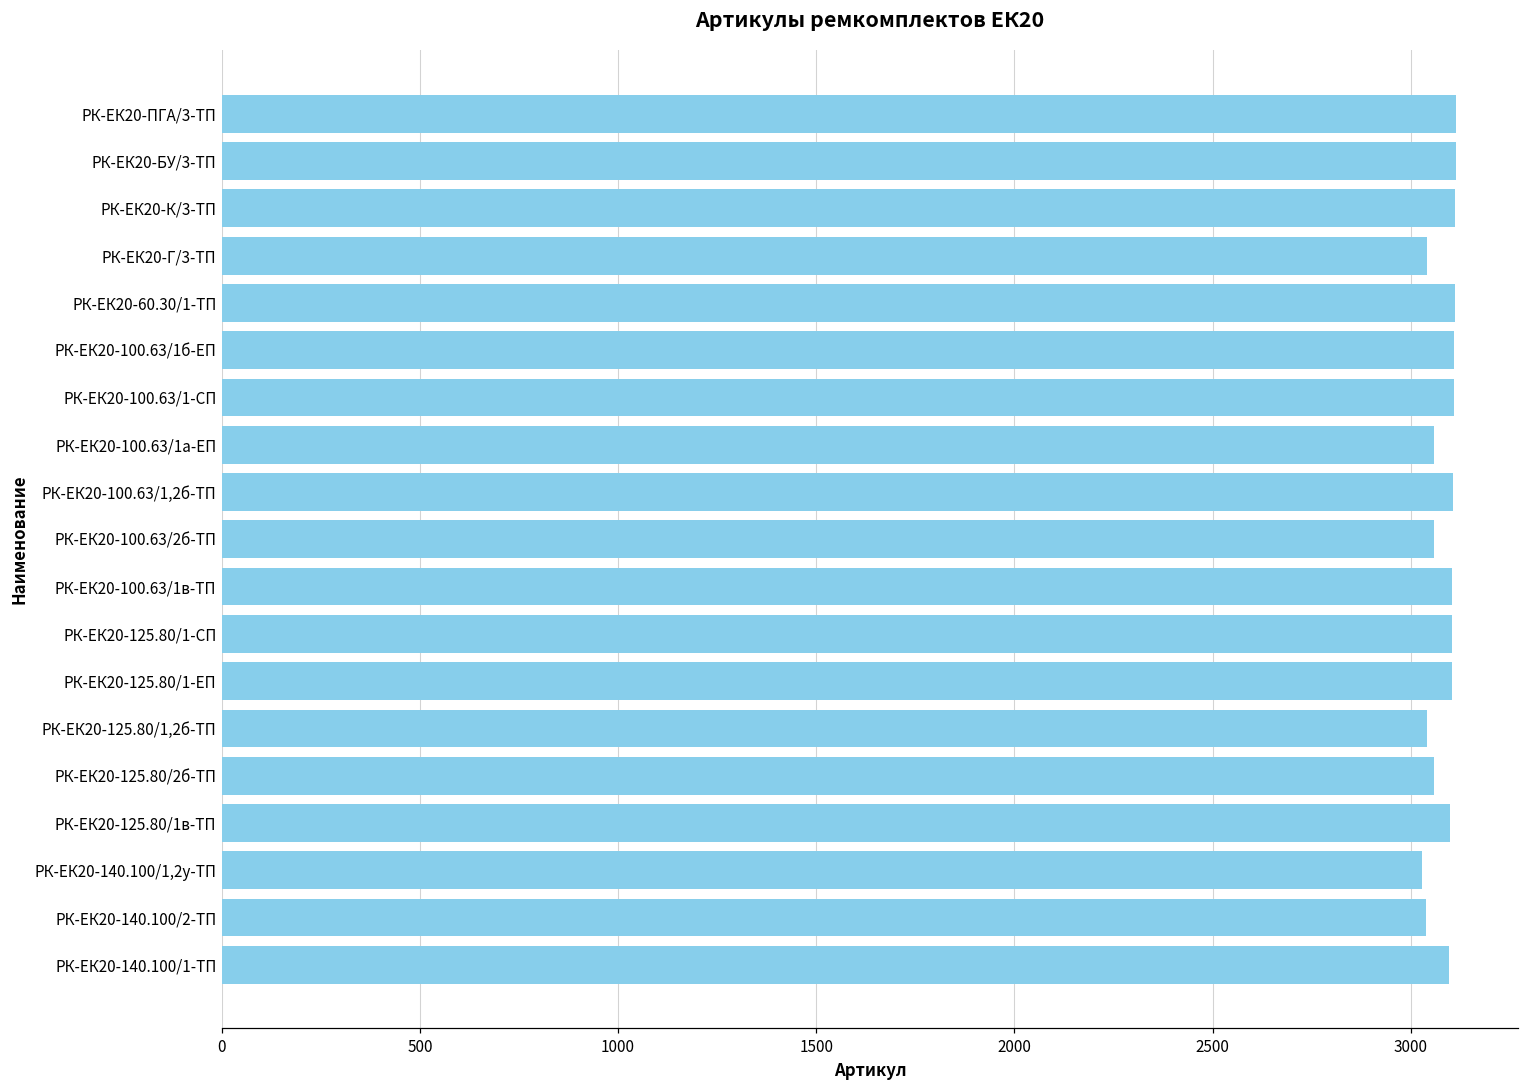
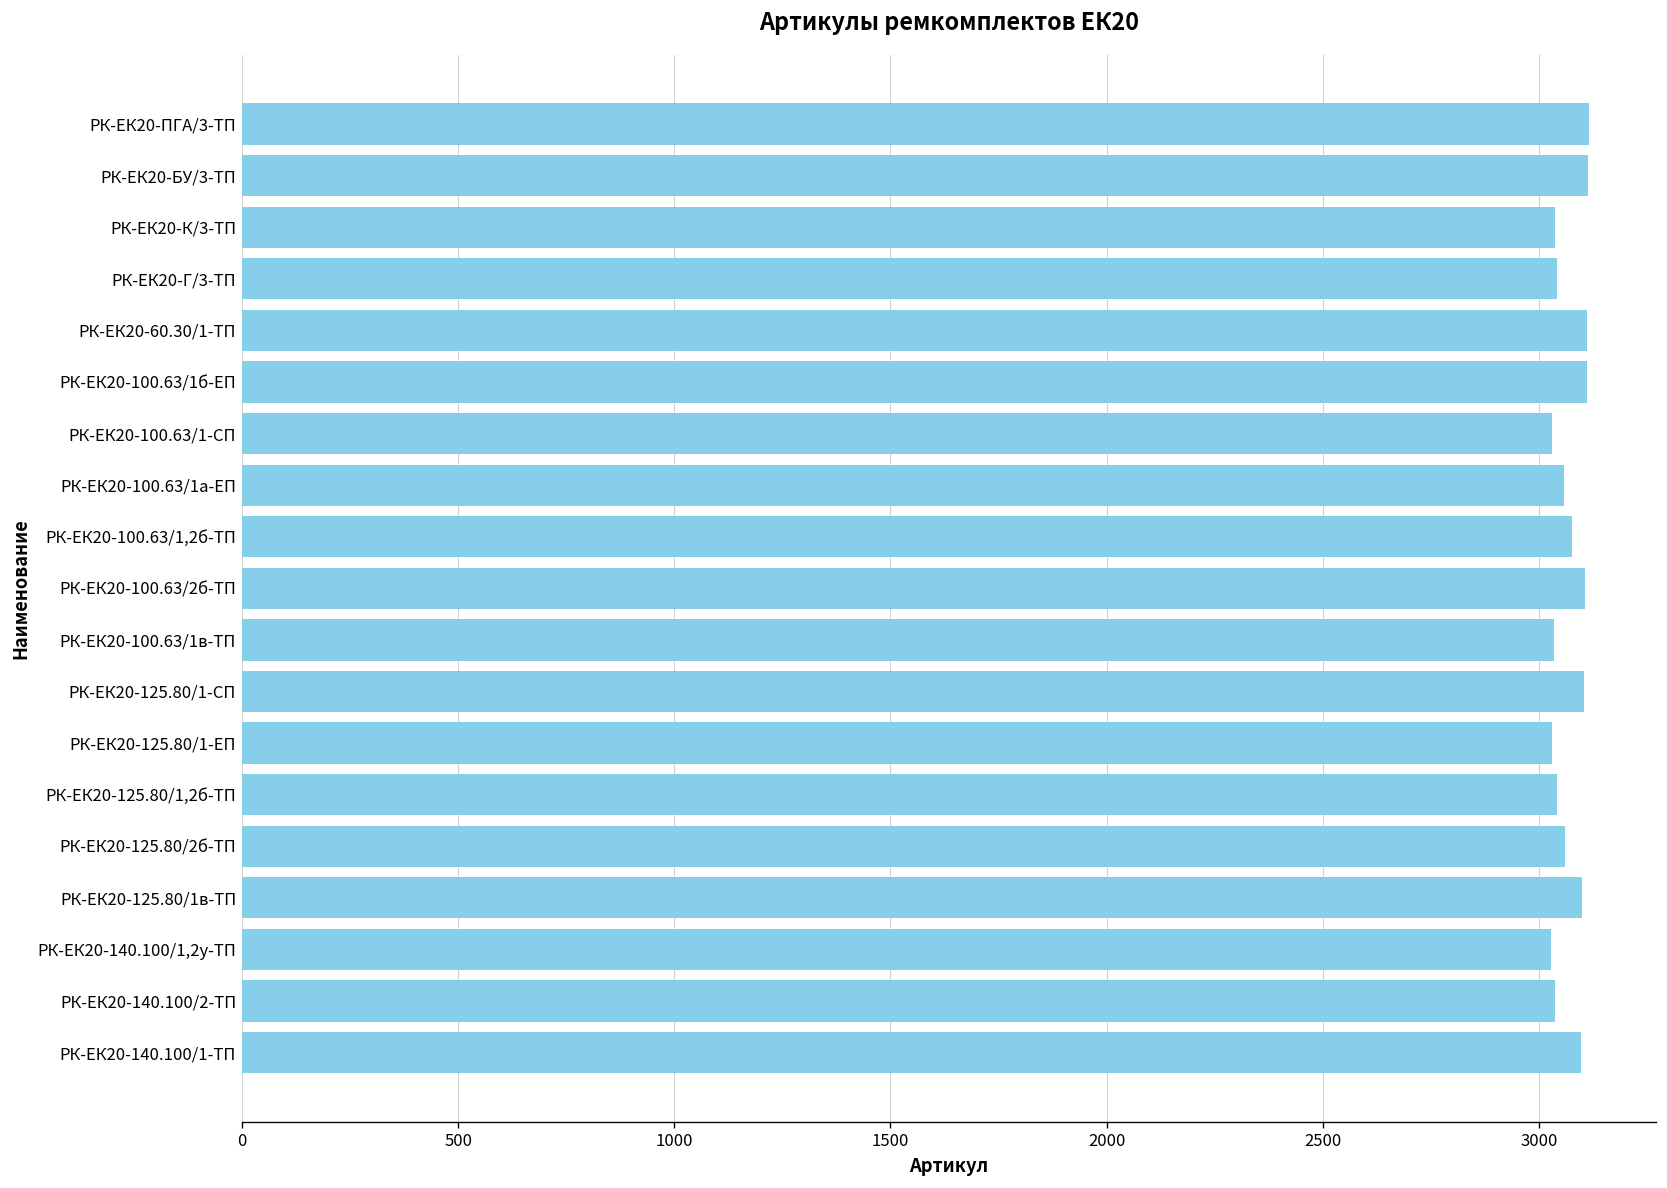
  {
    "РК-ЕК20-ПГА/3-ТП": 3120,
    "РК-ЕК20-БУ/3-ТП": 3110,
-   "РК-ЕК20-К/3-ТП": 3110,
+   "РК-ЕК20-К/3-ТП": 3040,
    "РК-ЕК20-Г/3-ТП": 3040,
    "РК-ЕК20-60.30/1-ТП": 3110,
    "РК-ЕК20-100.63/1б-ЕП": 3110,
-   "РК-ЕК20-100.63/1-СП": 3110,
+   "РК-ЕК20-100.63/1-СП": 3030,
    "РК-ЕК20-100.63/1а-ЕП": 3060,
-   "РК-ЕК20-100.63/1,2б-ТП": 3110,
-   "РК-ЕК20-100.63/2б-ТП": 3060,
-   "РК-ЕК20-100.63/1в-ТП": 3110,
+   "РК-ЕК20-100.63/1,2б-ТП": 3080,
+   "РК-ЕК20-100.63/2б-ТП": 3110,
+   "РК-ЕК20-100.63/1в-ТП": 3030,
    "РК-ЕК20-125.80/1-СП": 3100,
-   "РК-ЕК20-125.80/1-ЕП": 3100,
+   "РК-ЕК20-125.80/1-ЕП": 3030,
    "РК-ЕК20-125.80/1,2б-ТП": 3040,
    "РК-ЕК20-125.80/2б-ТП": 3060,
    "РК-ЕК20-125.80/1в-ТП": 3100,
    "РК-ЕК20-140.100/1,2у-ТП": 3030,
    "РК-ЕК20-140.100/2-ТП": 3040,
    "РК-ЕК20-140.100/1-ТП": 3100
  }
